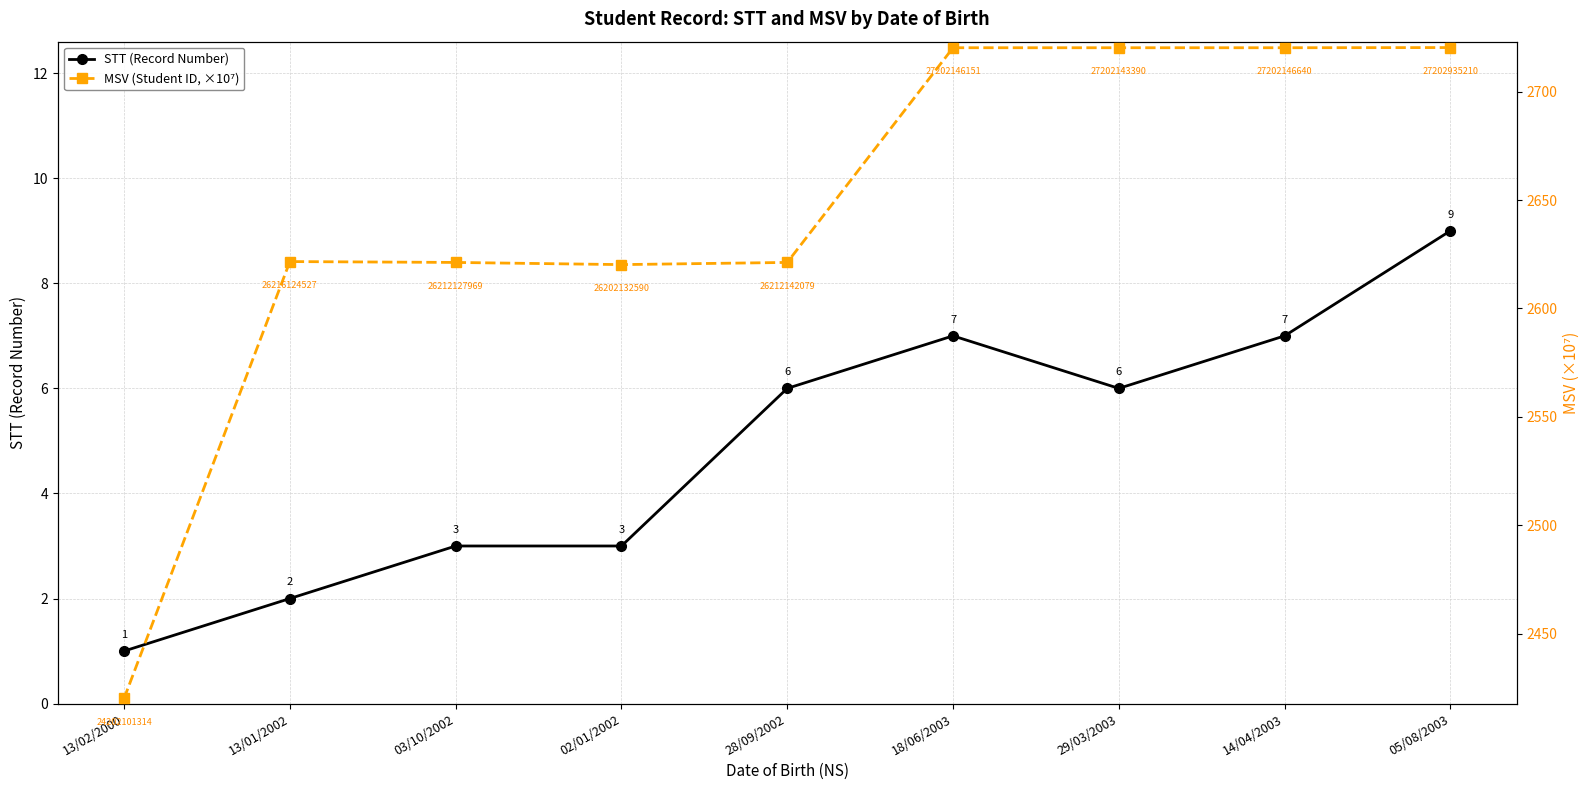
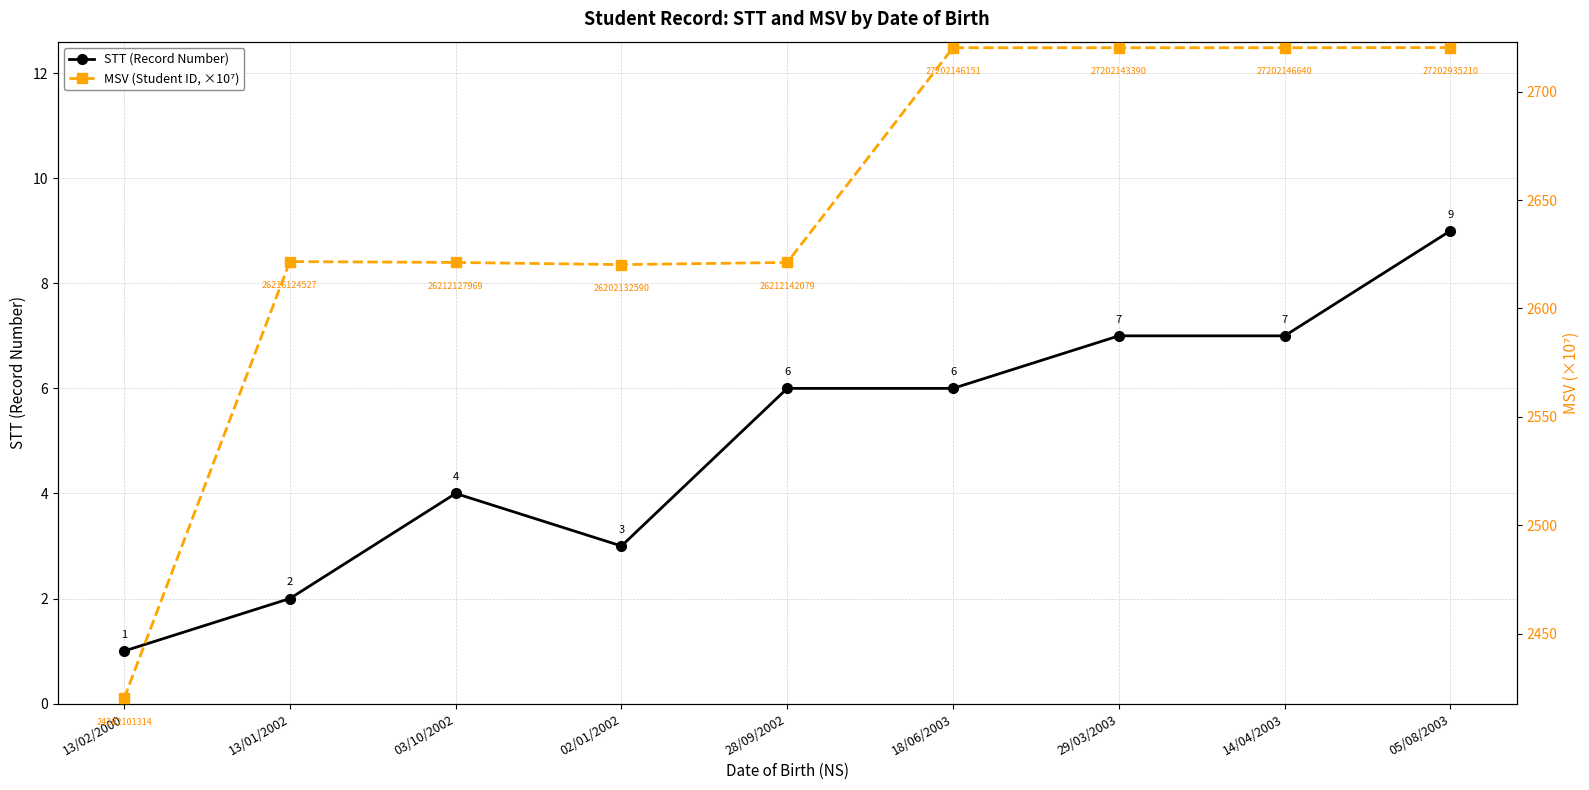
  {
    "STT (Record Number)": {
      "13/02/2000": 1,
      "13/01/2002": 2,
-     "03/10/2002": 3,
+     "03/10/2002": 4,
      "02/01/2002": 3,
      "28/09/2002": 6,
-     "18/06/2003": 7,
-     "29/03/2003": 6,
+     "18/06/2003": 6,
+     "29/03/2003": 7,
      "14/04/2003": 7,
      "05/08/2003": 9
    }
  }
